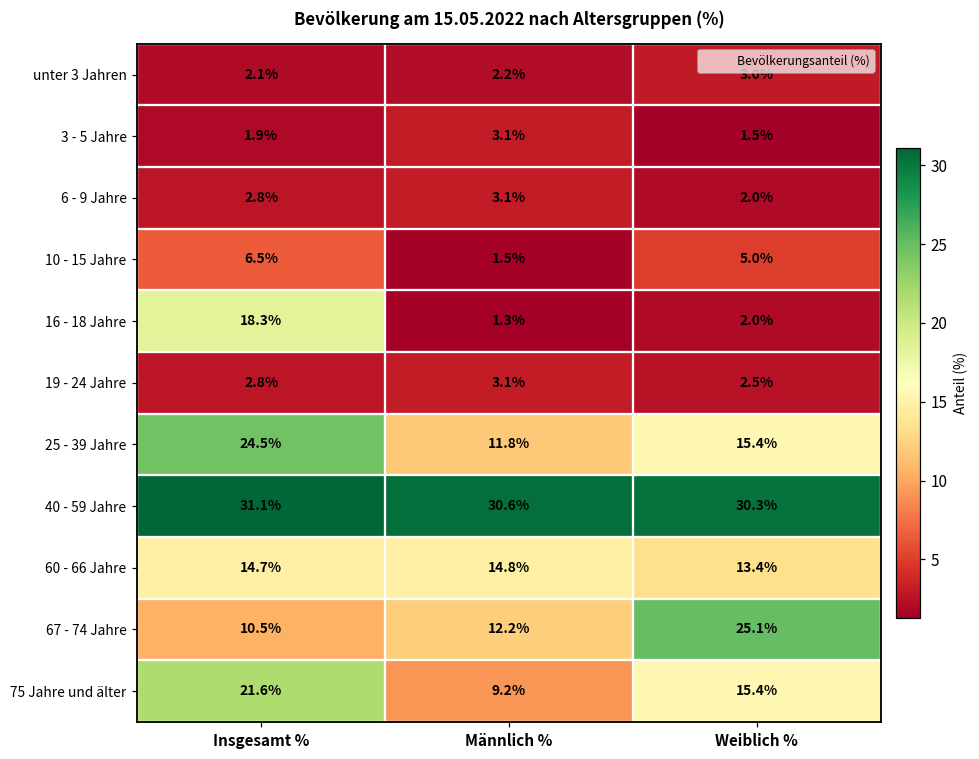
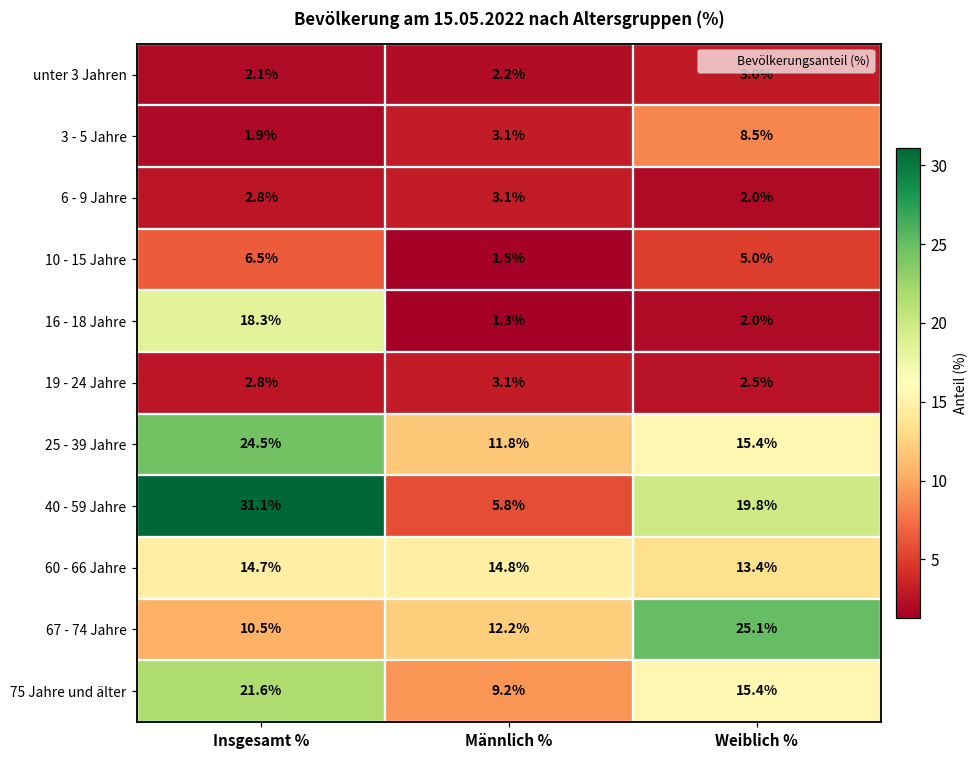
  {
    "unter 3 Jahren": {
      "Insgesamt %": "2.1%",
      "Männlich %": "2.2%"
    },
    "3 - 5 Jahre": {
      "Insgesamt %": "1.9%",
      "Männlich %": "3.1%",
-     "Weiblich %": "1.5%"
+     "Weiblich %": "8.5%"
    },
    "6 - 9 Jahre": {
      "Insgesamt %": "2.8%",
      "Männlich %": "3.1%",
      "Weiblich %": "2.0%"
    },
    "10 - 15 Jahre": {
      "Insgesamt %": "6.5%",
      "Männlich %": "1.5%",
      "Weiblich %": "5.0%"
    },
    "16 - 18 Jahre": {
      "Insgesamt %": "18.3%",
      "Männlich %": "1.3%",
      "Weiblich %": "2.0%"
    },
    "19 - 24 Jahre": {
      "Insgesamt %": "2.8%",
      "Männlich %": "3.1%",
      "Weiblich %": "2.5%"
    },
    "25 - 39 Jahre": {
      "Insgesamt %": "24.5%",
      "Männlich %": "11.8%",
      "Weiblich %": "15.4%"
    },
    "40 - 59 Jahre": {
      "Insgesamt %": "31.1%",
-     "Männlich %": "30.6%",
-     "Weiblich %": "30.3%"
+     "Männlich %": "5.8%",
+     "Weiblich %": "19.8%"
    },
    "60 - 66 Jahre": {
      "Insgesamt %": "14.7%",
      "Männlich %": "14.8%",
      "Weiblich %": "13.4%"
    },
    "67 - 74 Jahre": {
      "Insgesamt %": "10.5%",
      "Männlich %": "12.2%",
      "Weiblich %": "25.1%"
    },
    "75 Jahre und älter": {
      "Insgesamt %": "21.6%",
      "Männlich %": "9.2%",
      "Weiblich %": "15.4%"
    }
  }
